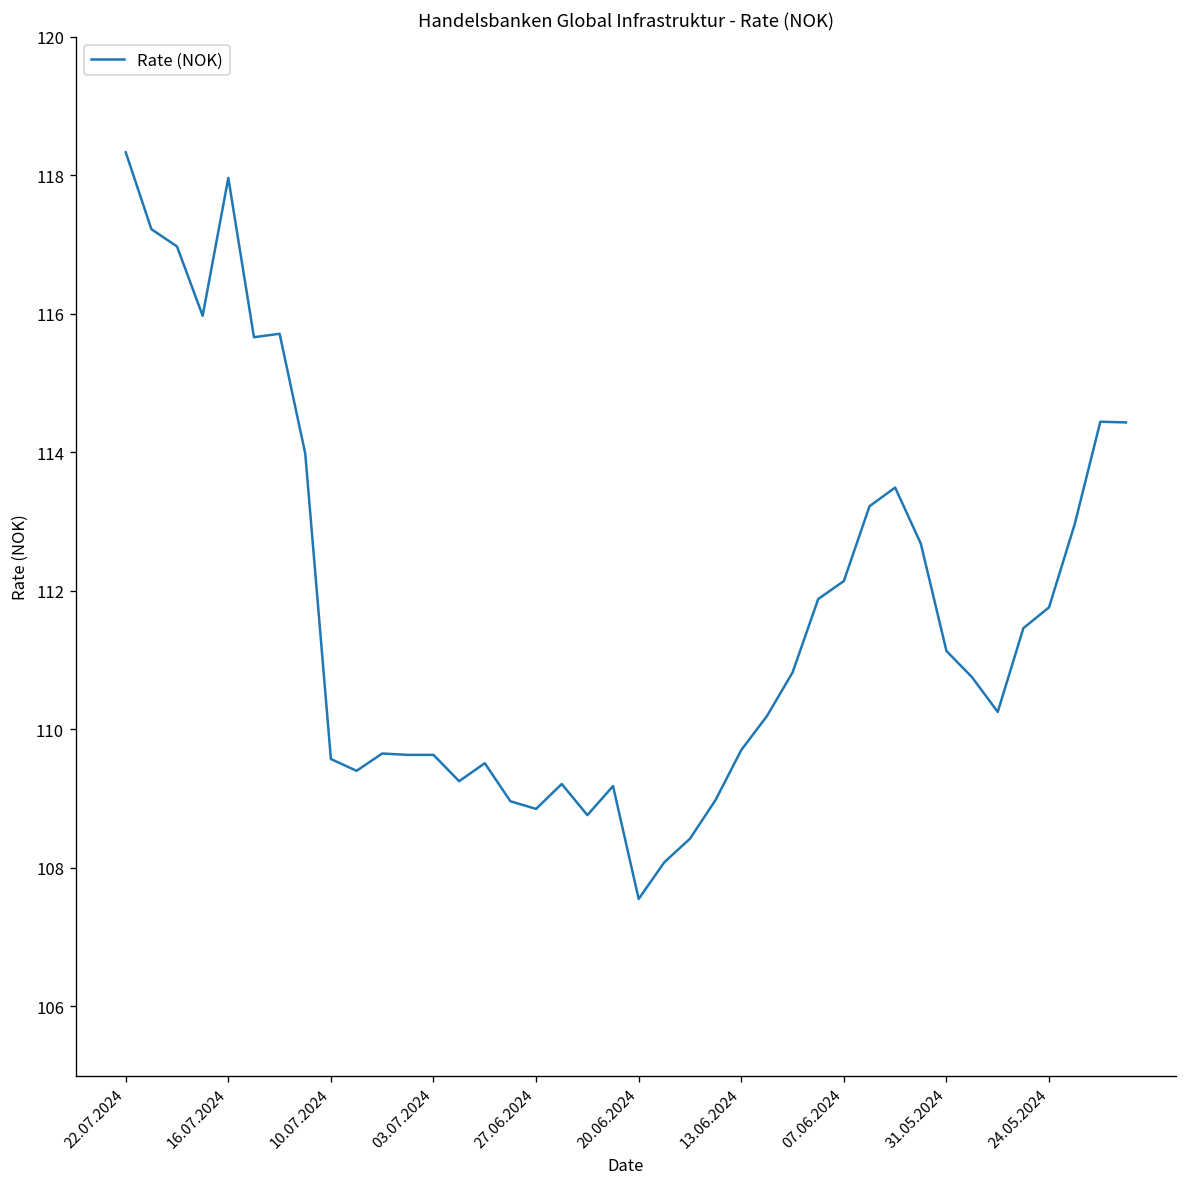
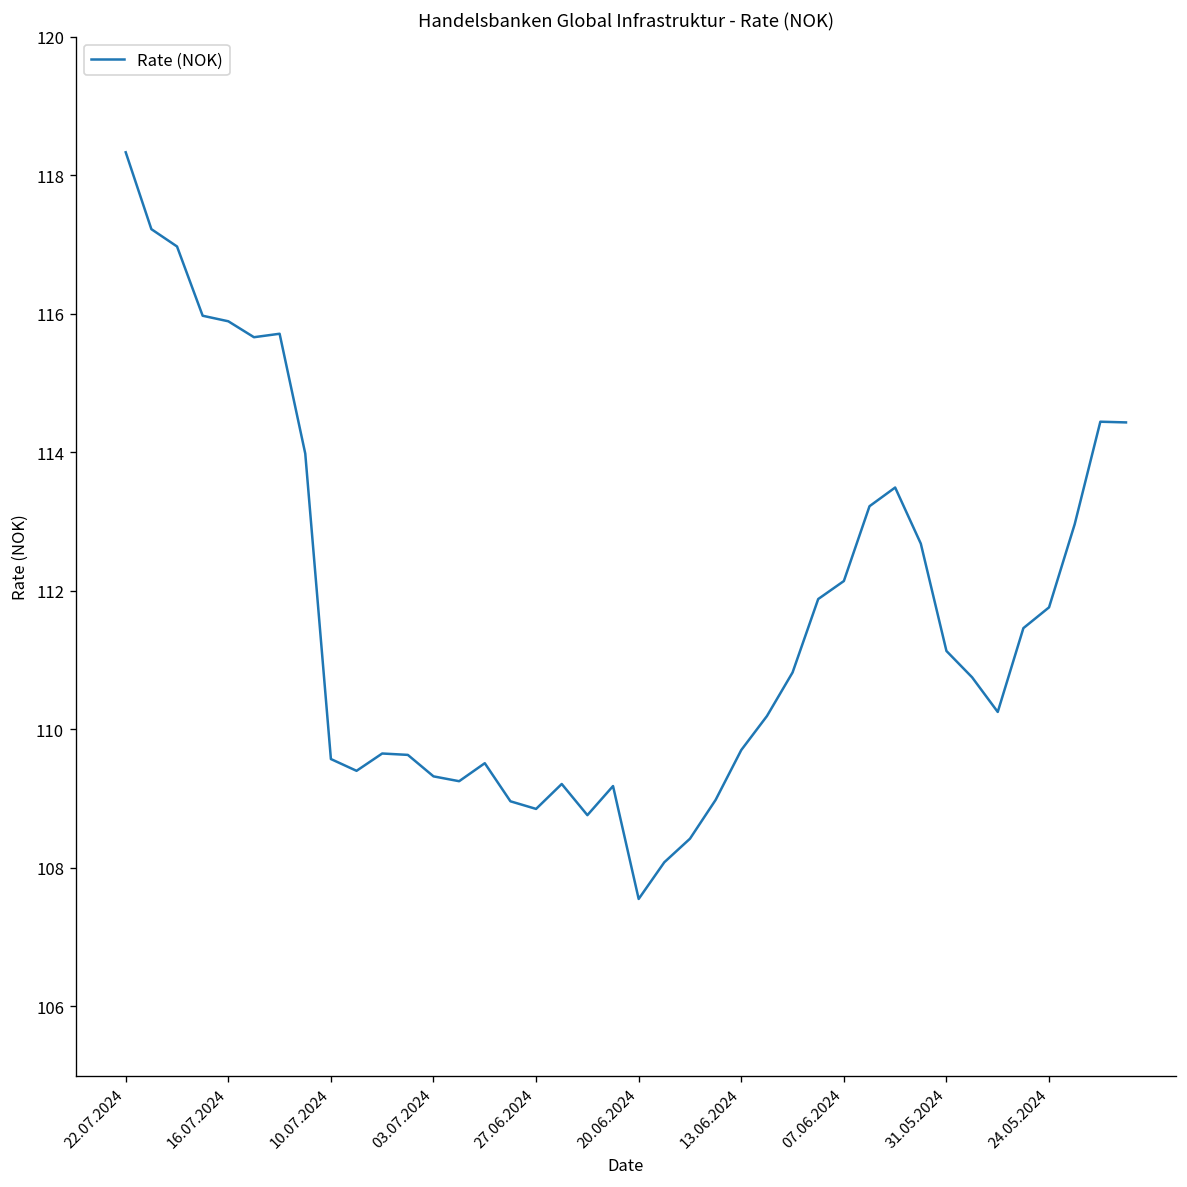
  {
    "22.07.2024": 118.3,
-   "16.07.2024": 118.0,
+   "16.07.2024": 115.9,
    "10.07.2024": 109.6,
-   "03.07.2024": 109.6,
+   "03.07.2024": 109.3,
    "27.06.2024": 108.9,
    "20.06.2024": 107.6,
    "13.06.2024": 109.7,
    "07.06.2024": 112.1,
    "31.05.2024": 111.1,
    "24.05.2024": 111.8
  }
